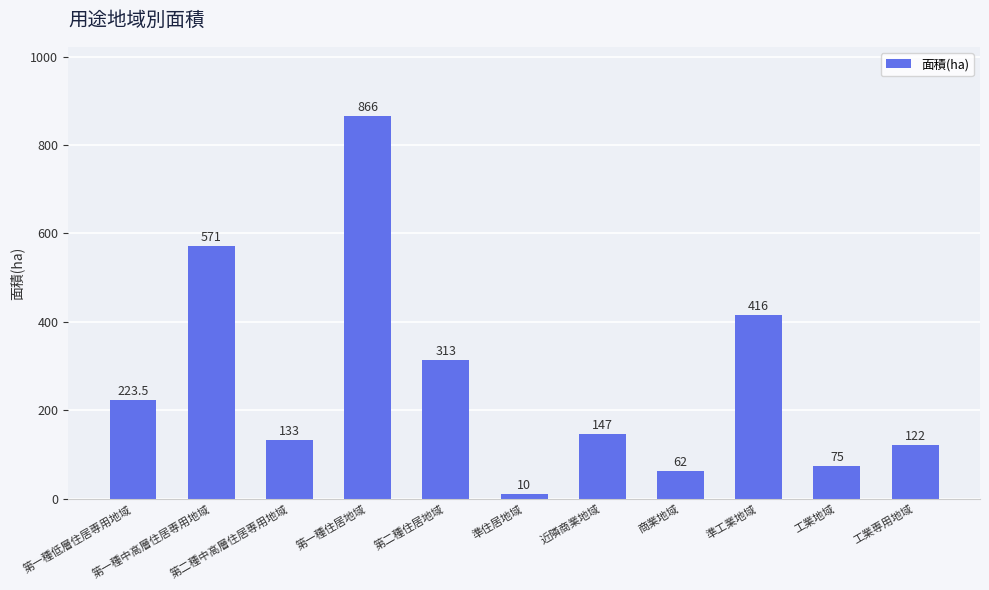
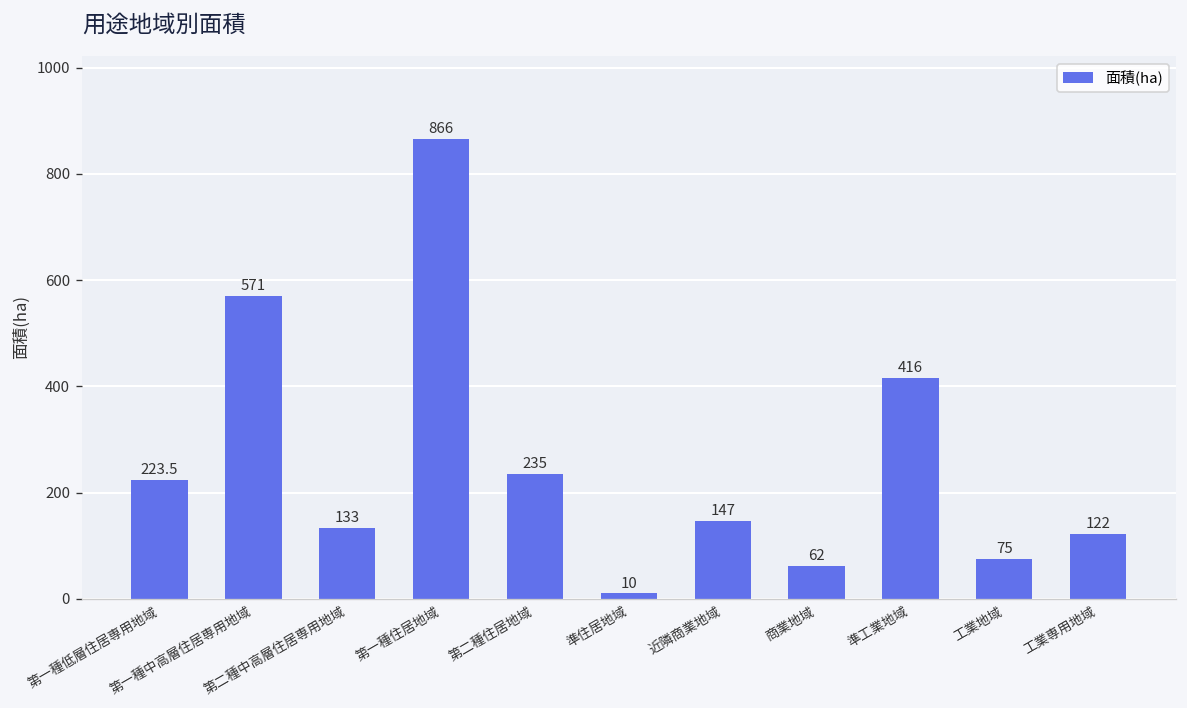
  {
    "第一種低層住居専用地域": 223.5,
    "第一種中高層住居専用地域": 571,
    "第二種中高層住居専用地域": 133,
    "第一種住居地域": 866,
-   "第二種住居地域": 313,
+   "第二種住居地域": 235,
    "準住居地域": 10,
    "近隣商業地域": 147,
    "商業地域": 62,
    "準工業地域": 416,
    "工業地域": 75,
    "工業専用地域": 122
  }
